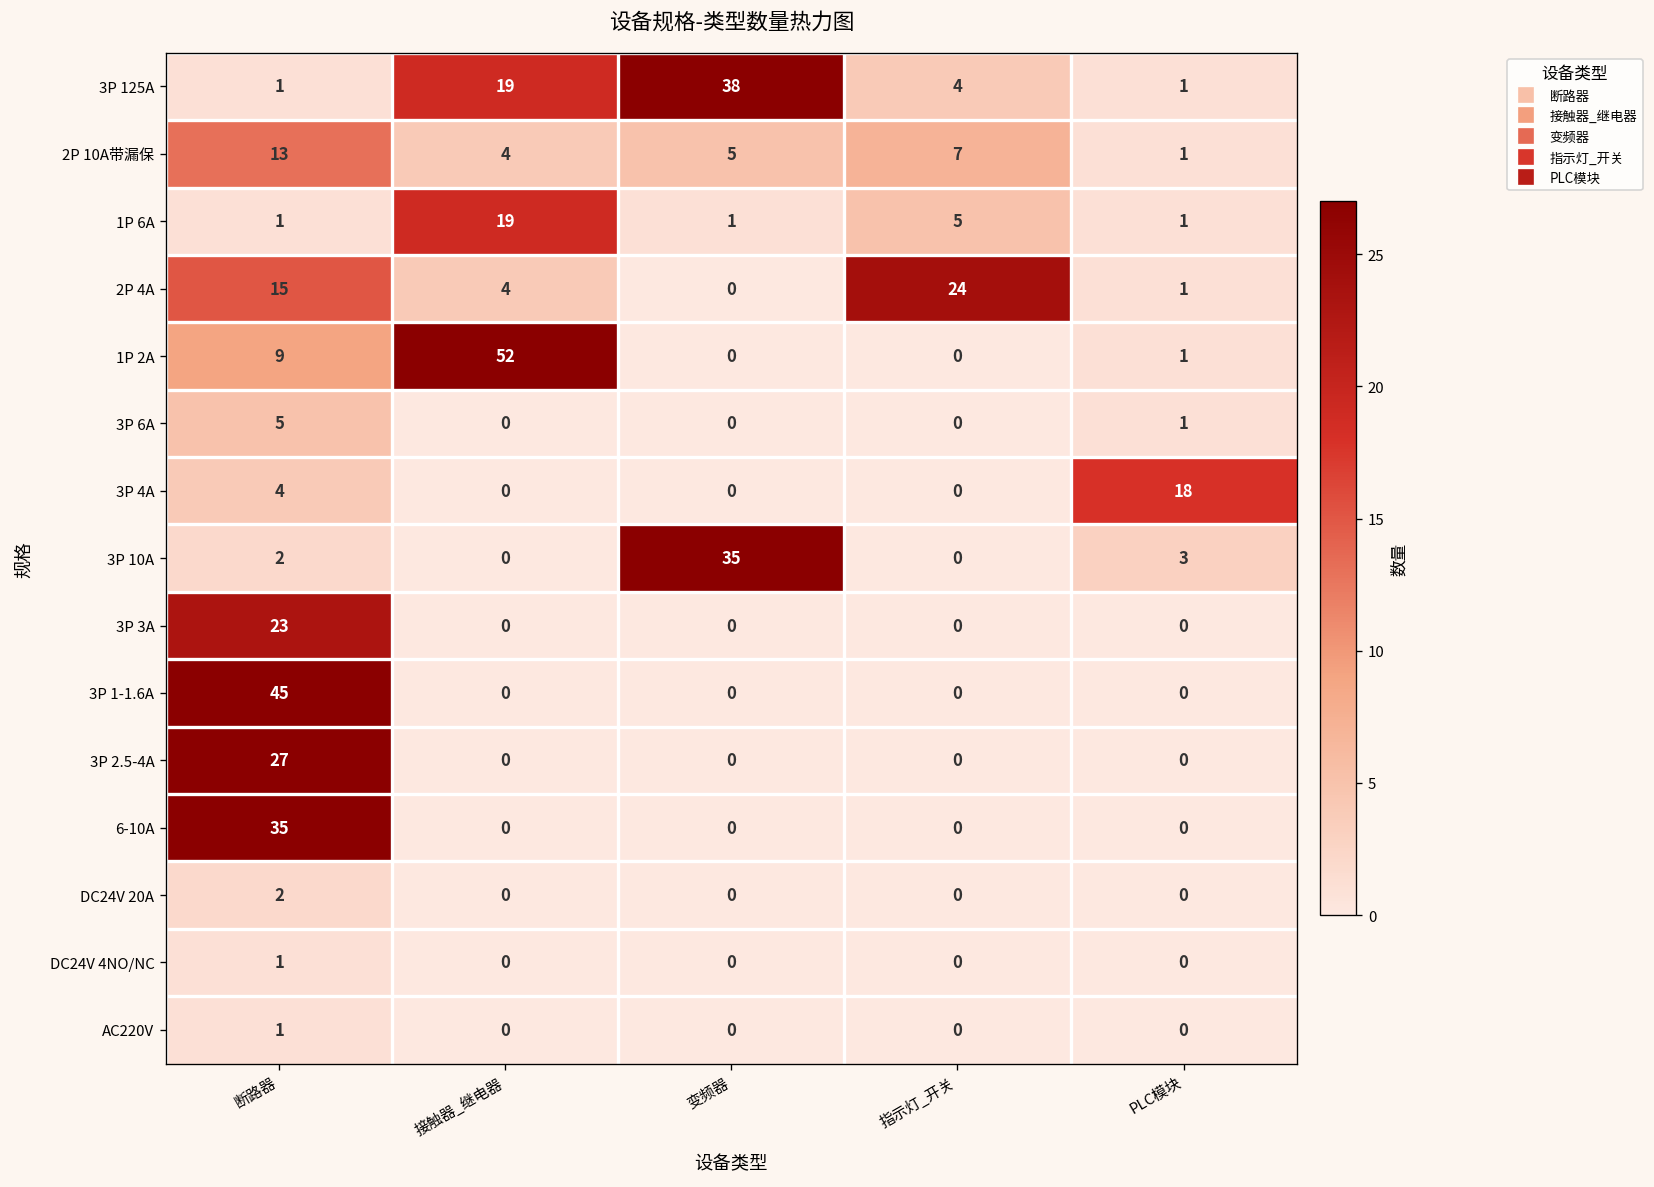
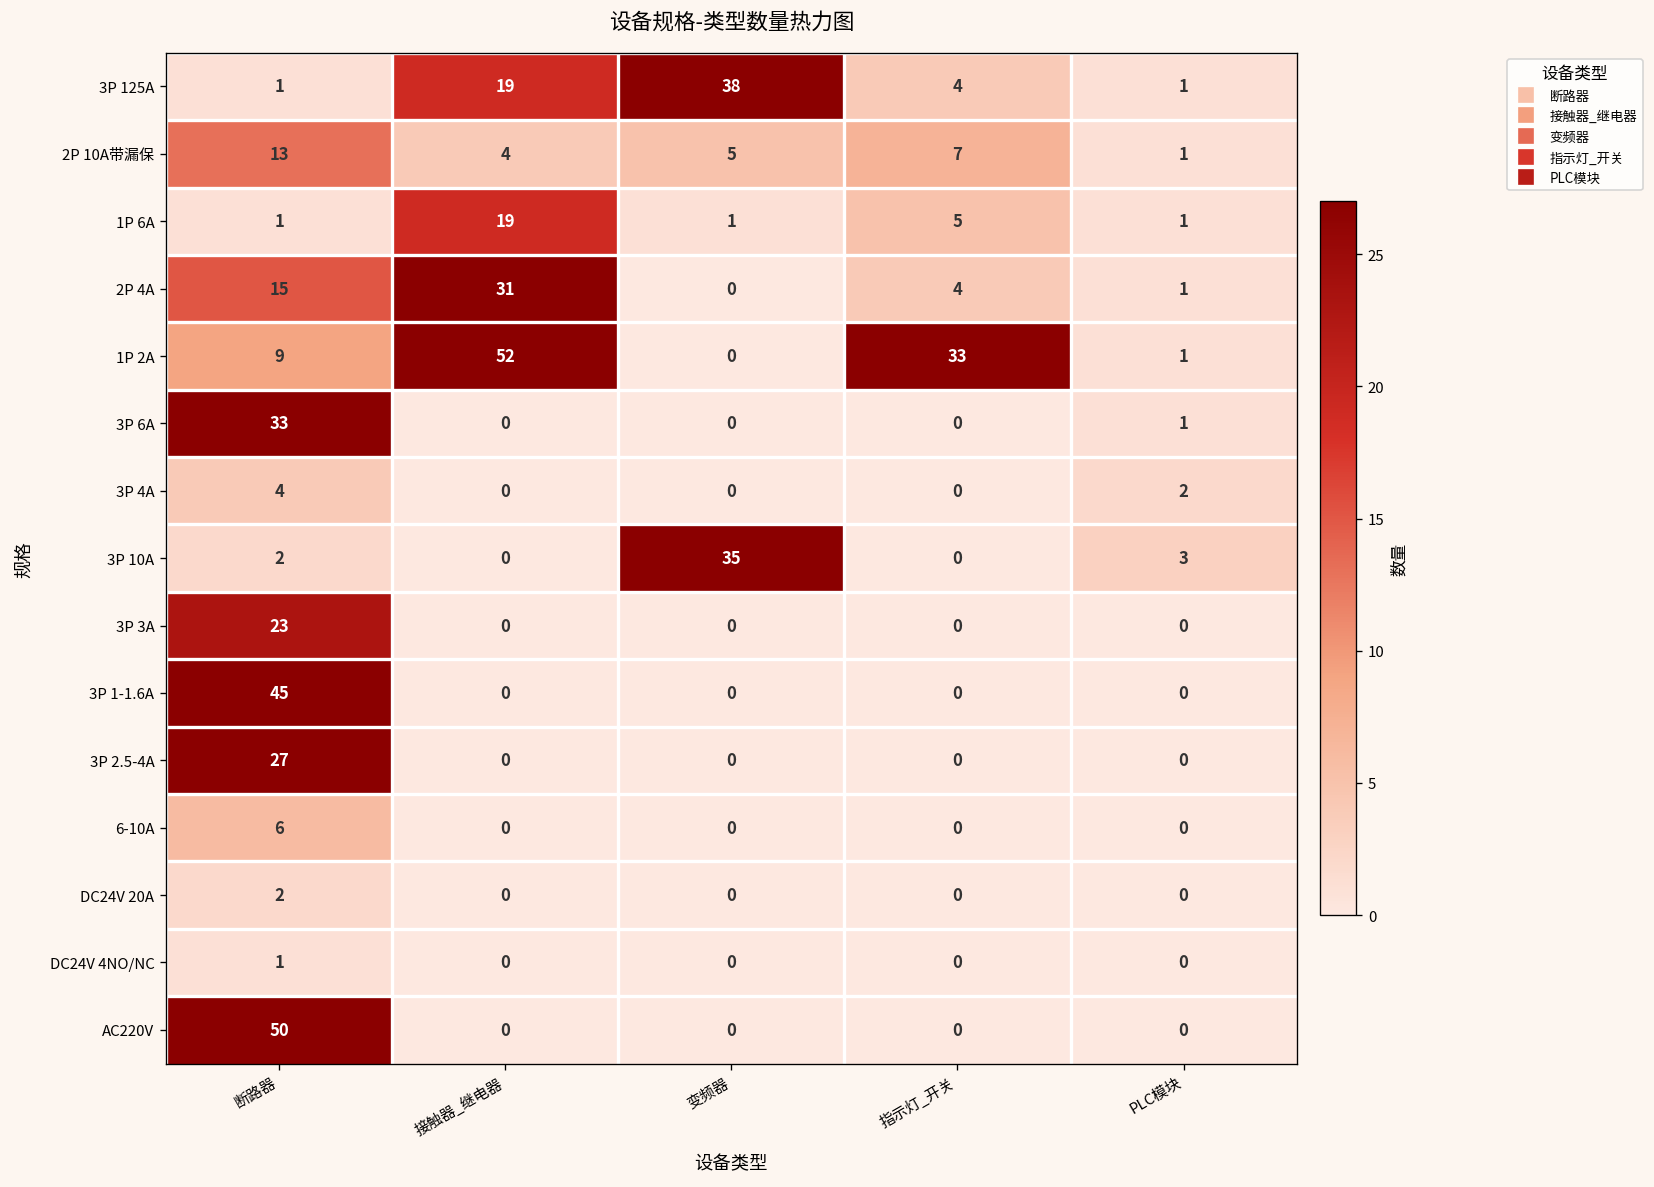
  {
    "3P 125A": {
      "断路器": 1,
      "接触器_继电器": 19,
      "变频器": 38,
      "指示灯_开关": 4,
      "PLC模块": 1
    },
    "2P 10A带漏保": {
      "断路器": 13,
      "接触器_继电器": 4,
      "变频器": 5,
      "指示灯_开关": 7,
      "PLC模块": 1
    },
    "1P 6A": {
      "断路器": 1,
      "接触器_继电器": 19,
      "变频器": 1,
      "指示灯_开关": 5,
      "PLC模块": 1
    },
    "2P 4A": {
      "断路器": 15,
-     "接触器_继电器": 4,
+     "接触器_继电器": 31,
      "变频器": 0,
-     "指示灯_开关": 24,
+     "指示灯_开关": 4,
      "PLC模块": 1
    },
    "1P 2A": {
      "断路器": 9,
      "接触器_继电器": 52,
      "变频器": 0,
-     "指示灯_开关": 0,
+     "指示灯_开关": 33,
      "PLC模块": 1
    },
    "3P 6A": {
-     "断路器": 5,
+     "断路器": 33,
      "接触器_继电器": 0,
      "变频器": 0,
      "指示灯_开关": 0,
      "PLC模块": 1
    },
    "3P 4A": {
      "断路器": 4,
      "接触器_继电器": 0,
      "变频器": 0,
      "指示灯_开关": 0,
-     "PLC模块": 18
+     "PLC模块": 2
    },
    "3P 10A": {
      "断路器": 2,
      "接触器_继电器": 0,
      "变频器": 35,
      "指示灯_开关": 0,
      "PLC模块": 3
    },
    "3P 3A": {
      "断路器": 23,
      "接触器_继电器": 0,
      "变频器": 0,
      "指示灯_开关": 0,
      "PLC模块": 0
    },
    "3P 1-1.6A": {
      "断路器": 45,
      "接触器_继电器": 0,
      "变频器": 0,
      "指示灯_开关": 0,
      "PLC模块": 0
    },
    "3P 2.5-4A": {
      "断路器": 27,
      "接触器_继电器": 0,
      "变频器": 0,
      "指示灯_开关": 0,
      "PLC模块": 0
    },
    "6-10A": {
-     "断路器": 35,
+     "断路器": 6,
      "接触器_继电器": 0,
      "变频器": 0,
      "指示灯_开关": 0,
      "PLC模块": 0
    },
    "DC24V 20A": {
      "断路器": 2,
      "接触器_继电器": 0,
      "变频器": 0,
      "指示灯_开关": 0,
      "PLC模块": 0
    },
    "DC24V 4NO/NC": {
      "断路器": 1,
      "接触器_继电器": 0,
      "变频器": 0,
      "指示灯_开关": 0,
      "PLC模块": 0
    },
    "AC220V": {
-     "断路器": 1,
+     "断路器": 50,
      "接触器_继电器": 0,
      "变频器": 0,
      "指示灯_开关": 0,
      "PLC模块": 0
    }
  }
